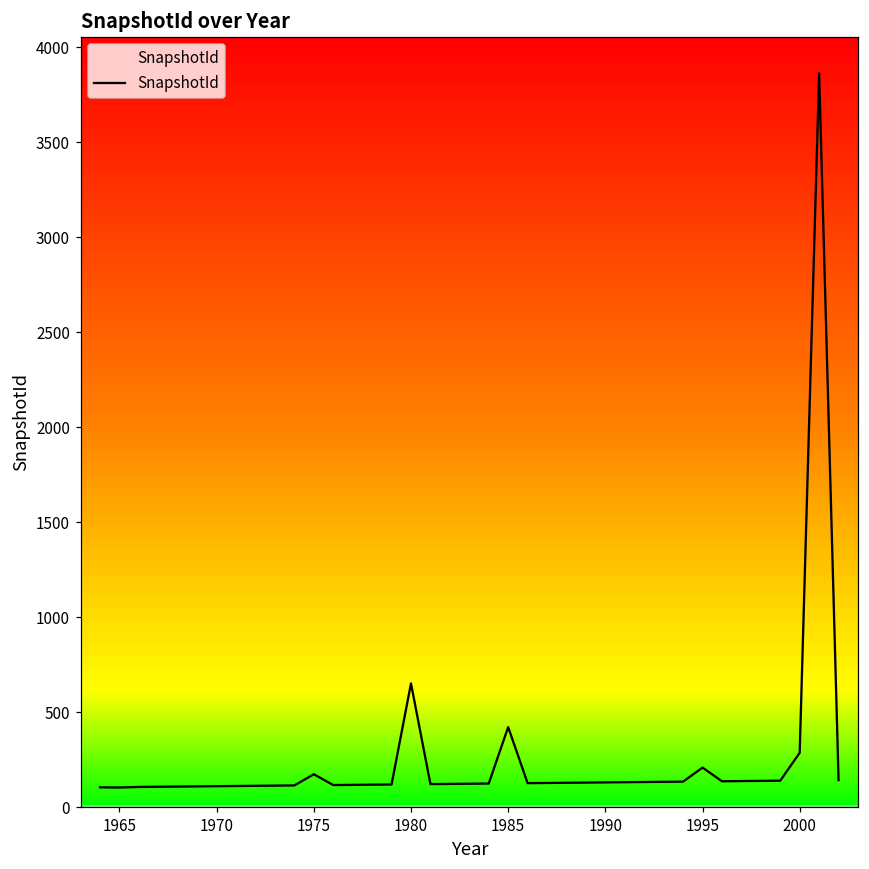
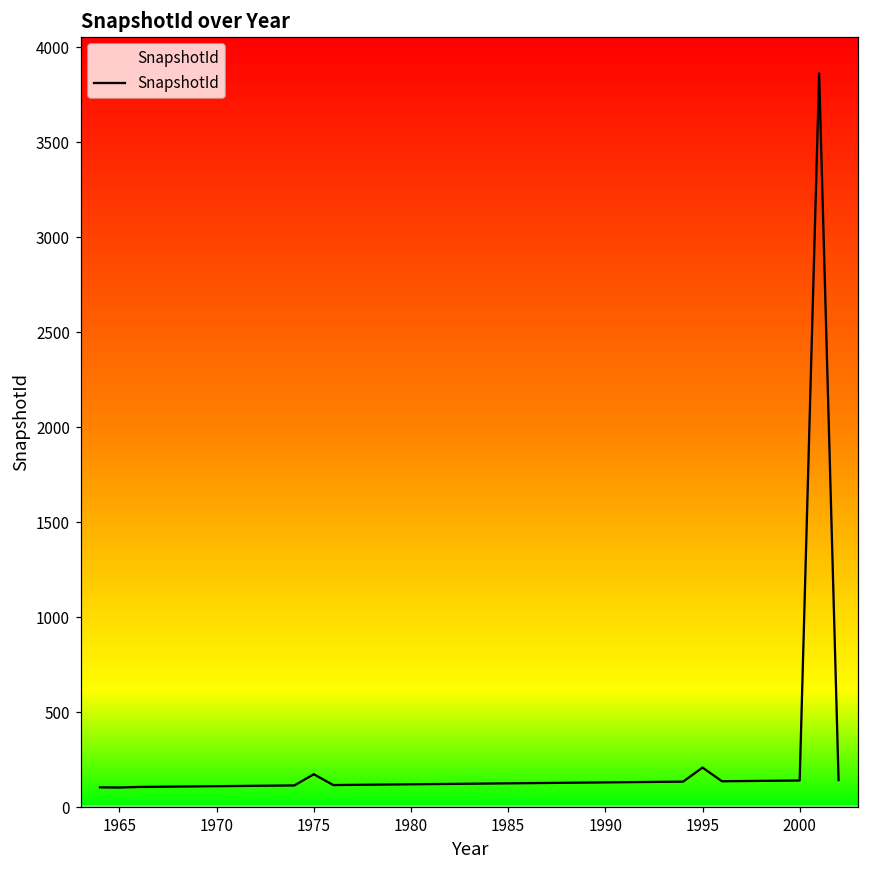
  {
    "1965": 100,
    "1970": 110,
    "1975": 170,
-   "1980": 650,
-   "1985": 420,
+   "1980": 120,
+   "1985": 130,
    "1990": 130,
    "1995": 210,
-   "2000": 290
+   "2000": 140
  }
